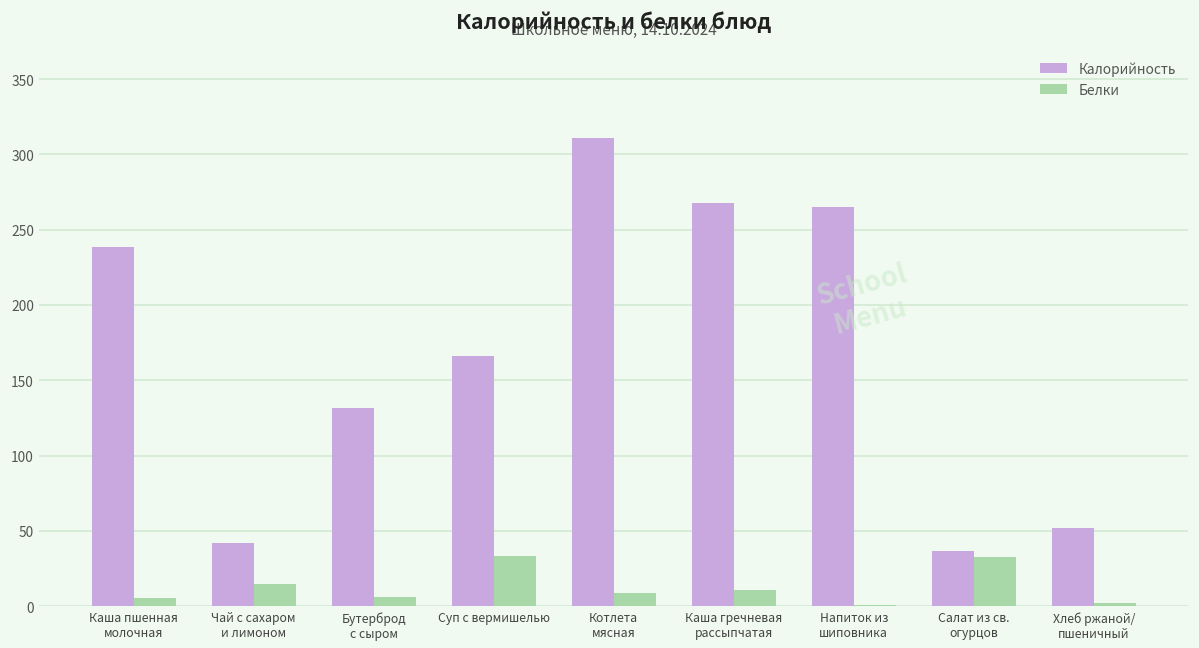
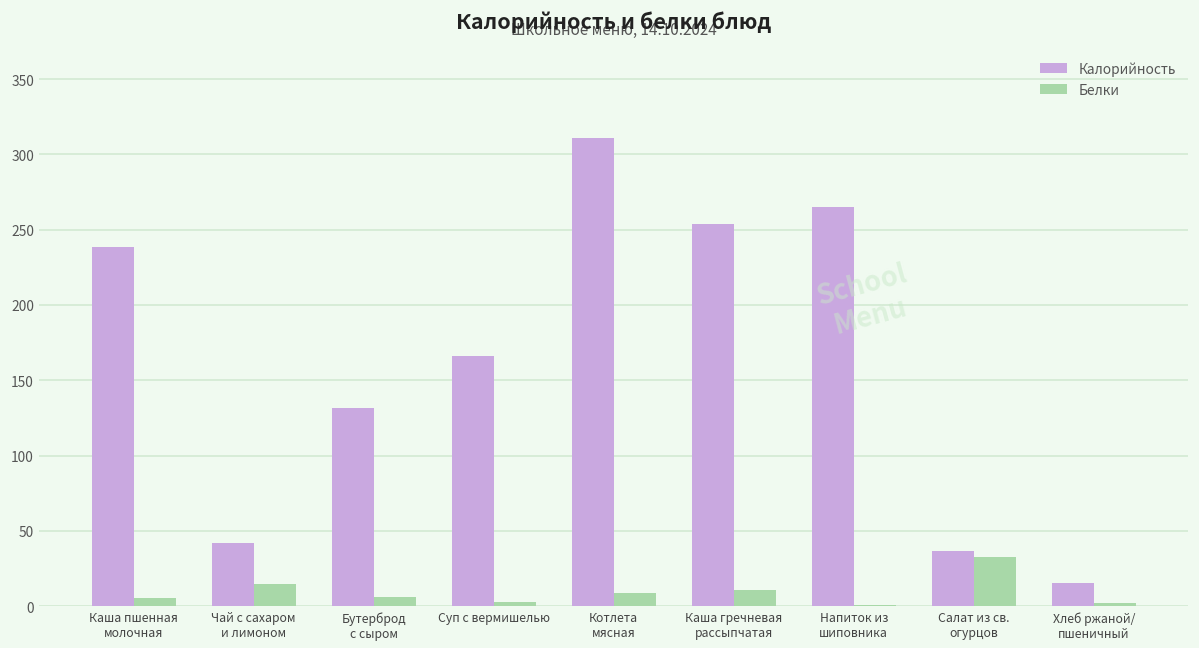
  {
    "Калорийность": {
      "Каша пшенная молочная": 239,
      "Чай с сахаром и лимоном": 42,
      "Бутерброд с сыром": 132,
      "Суп с вермишелью": 166,
      "Котлета мясная": 311,
-     "Каша гречневая рассыпчатая": 268,
+     "Каша гречневая рассыпчатая": 254,
      "Напиток из шиповника": 265,
      "Салат из св. огурцов": 36,
-     "Хлеб ржаной/ пшеничный": 52
+     "Хлеб ржаной/ пшеничный": 15
    },
    "Белки": {
      "Каша пшенная молочная": 6,
      "Чай с сахаром и лимоном": 15,
      "Бутерброд с сыром": 6,
-     "Суп с вермишелью": 33,
+     "Суп с вермишелью": 3,
      "Котлета мясная": 9,
      "Каша гречневая рассыпчатая": 11,
      "Салат из св. огурцов": 33,
      "Хлеб ржаной/ пшеничный": 2
    }
  }
